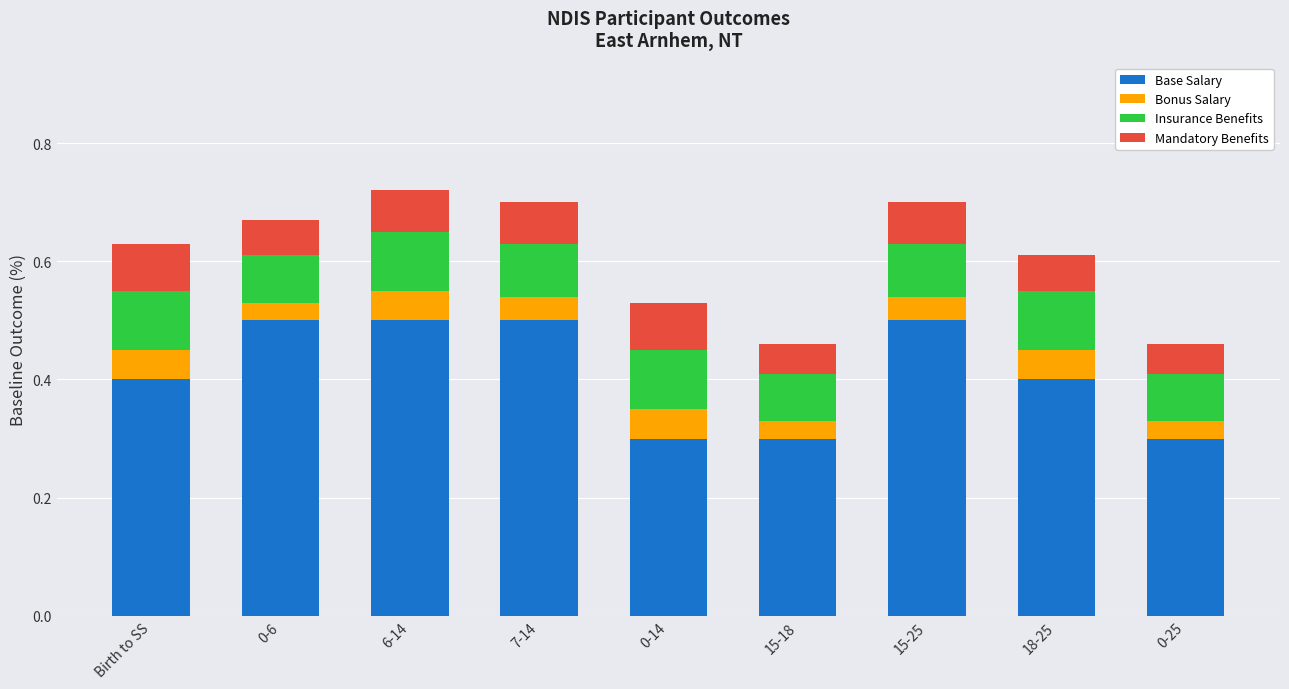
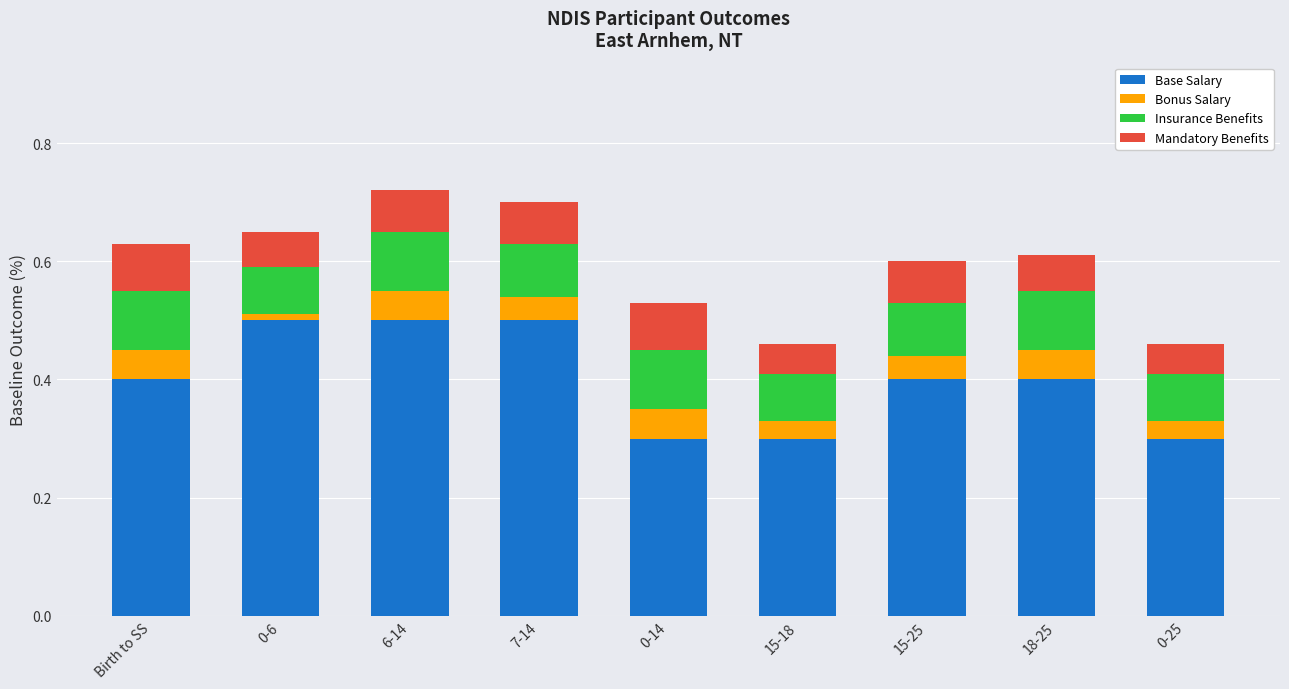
  {
    "Base Salary": {
      "Birth to SS": 0.4,
      "0-6": 0.5,
      "6-14": 0.5,
      "7-14": 0.5,
      "0-14": 0.3,
      "15-18": 0.3,
-     "15-25": 0.5,
+     "15-25": 0.4,
      "18-25": 0.4,
      "0-25": 0.3
    },
    "Bonus Salary": {
      "Birth to SS": 0.05,
-     "0-6": 0.03,
+     "0-6": 0.01,
      "6-14": 0.05,
      "7-14": 0.04,
      "0-14": 0.05,
      "15-18": 0.03,
      "15-25": 0.04,
      "18-25": 0.05,
      "0-25": 0.03
    },
    "Insurance Benefits": {
      "Birth to SS": 0.10,
      "0-6": 0.08,
      "6-14": 0.10,
      "7-14": 0.09,
      "0-14": 0.10,
      "15-18": 0.08,
      "15-25": 0.09,
      "18-25": 0.10,
      "0-25": 0.08
    },
    "Mandatory Benefits": {
      "Birth to SS": 0.08,
      "0-6": 0.06,
      "6-14": 0.07,
      "7-14": 0.07,
      "0-14": 0.08,
      "15-18": 0.05,
      "15-25": 0.07,
      "18-25": 0.06,
      "0-25": 0.05
    }
  }
